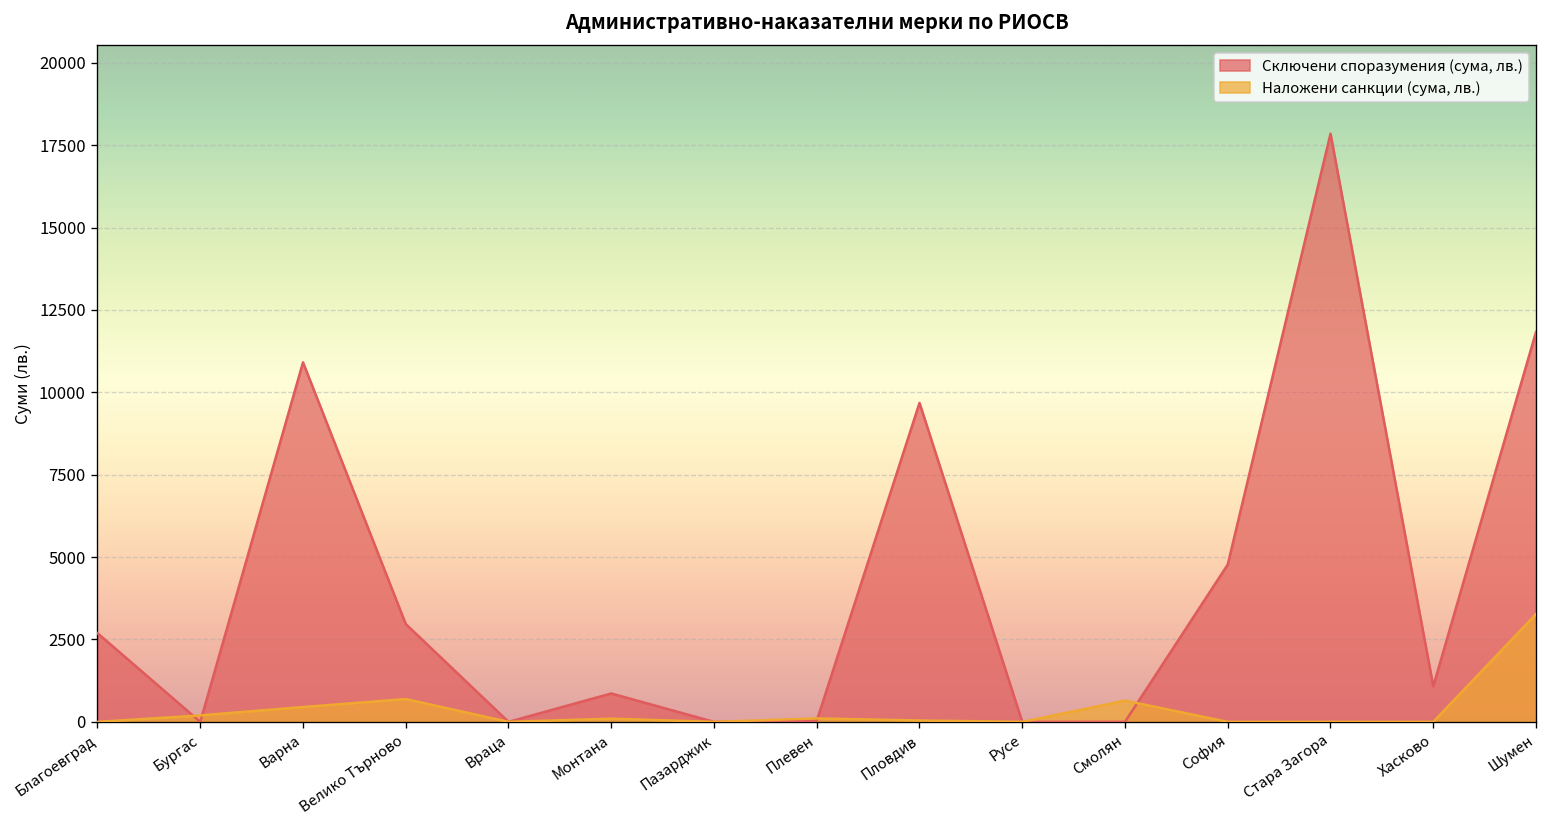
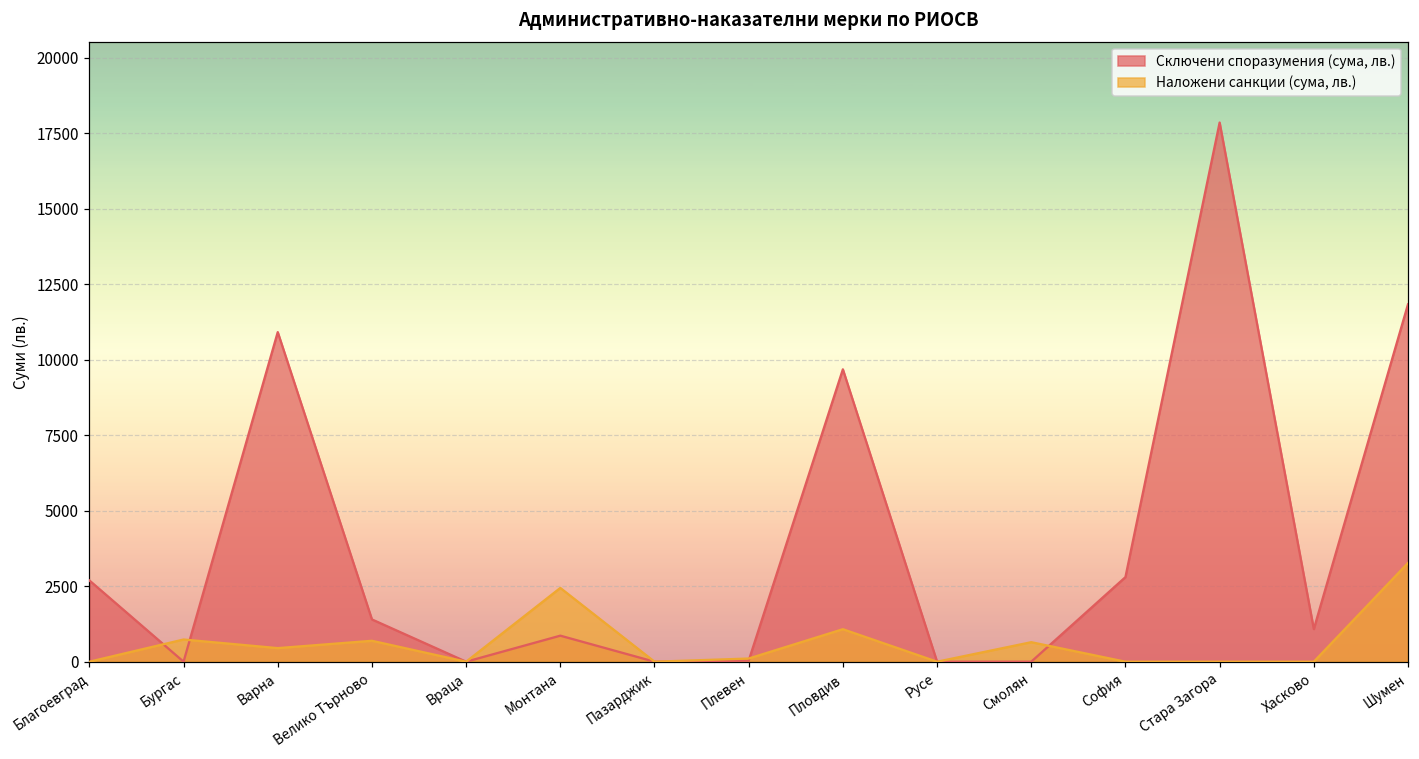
  {
    "Сключени споразумения (сума, лв.)": {
      "Благоевград": 2700,
      "Бургас": 0,
      "Варна": 10900,
-     "Велико Търново": 3000,
+     "Велико Търново": 1400,
      "Монтана": 900,
      "Пловдив": 9700,
      "Смолян": 0,
-     "София": 4800,
+     "София": 2800,
      "Стара Загора": 17900,
      "Хасково": 1100,
      "Шумен": 11800
    },
    "Наложени санкции (сума, лв.)": {
      "Благоевград": 0,
-     "Бургас": 200,
+     "Бургас": 700,
      "Варна": 500,
      "Велико Търново": 700,
-     "Монтана": 100,
-     "Пловдив": 0,
+     "Монтана": 2400,
+     "Пловдив": 1100,
      "Смолян": 600,
      "София": 0,
      "Стара Загора": 0,
      "Хасково": 0,
      "Шумен": 3300
    }
  }
